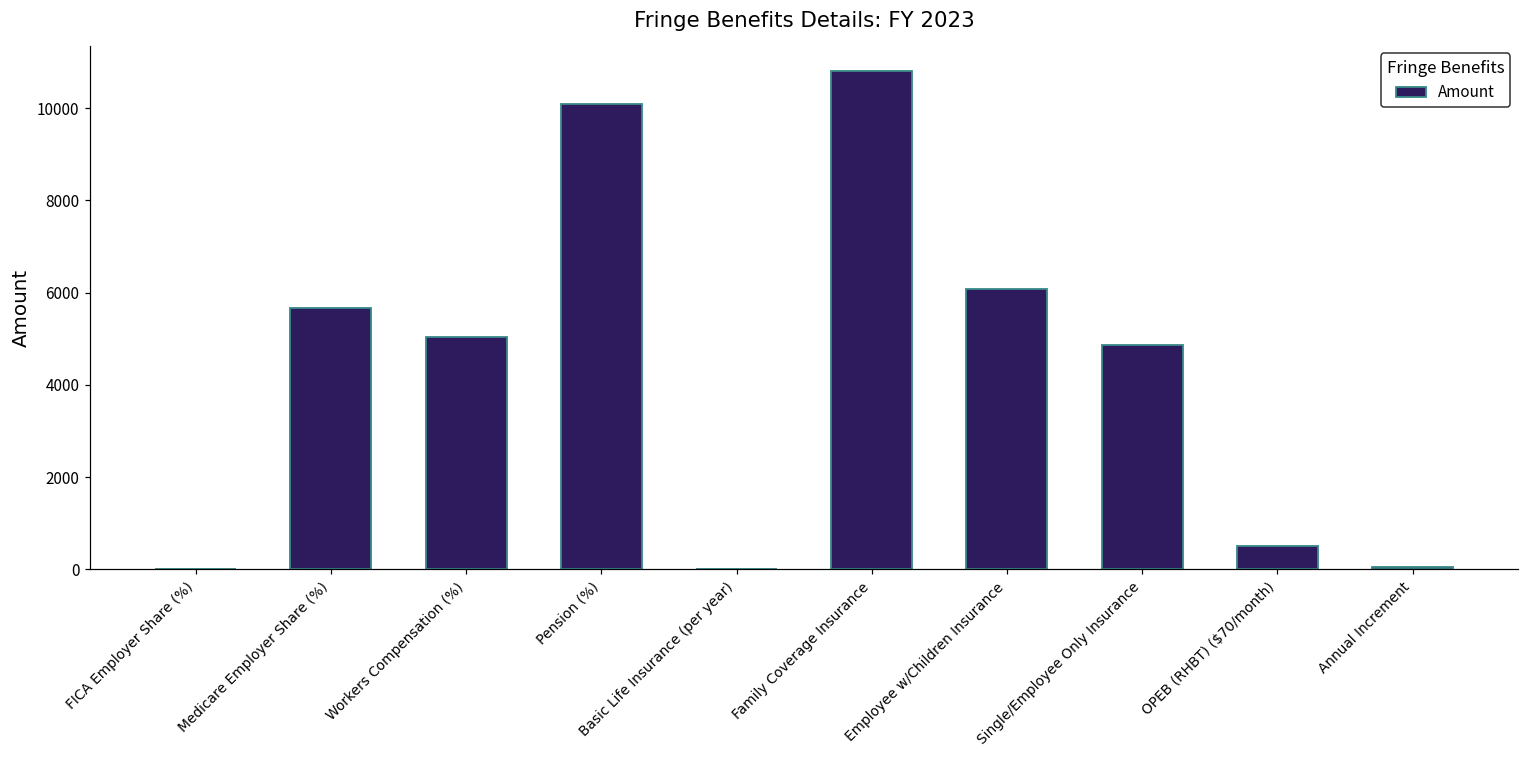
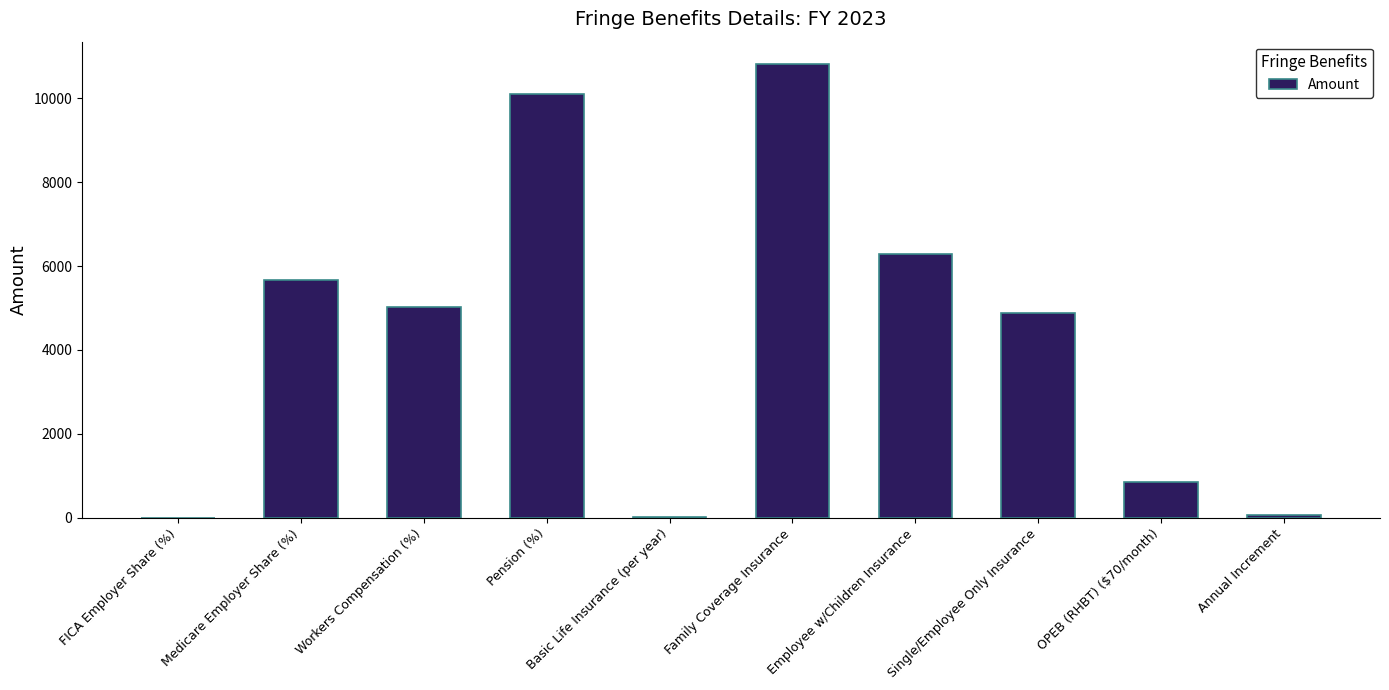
  {
    "Medicare Employer Share (%)": 5700,
    "Workers Compensation (%)": 5000,
    "Pension (%)": 10100,
    "Family Coverage Insurance": 10800,
-   "Employee w/Children Insurance": 6100,
+   "Employee w/Children Insurance": 6300,
    "Single/Employee Only Insurance": 4900,
-   "OPEB (RHBT) ($70/month)": 500,
+   "OPEB (RHBT) ($70/month)": 800,
    "Annual Increment": 100
  }
